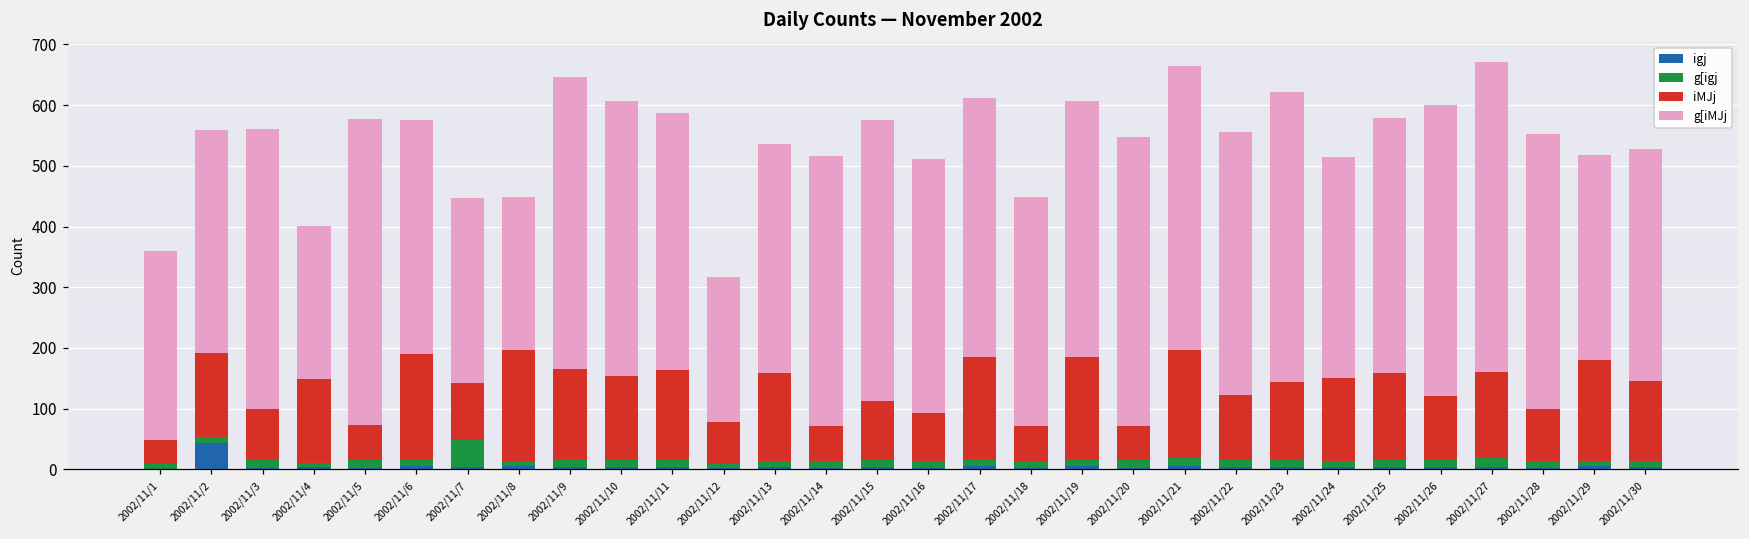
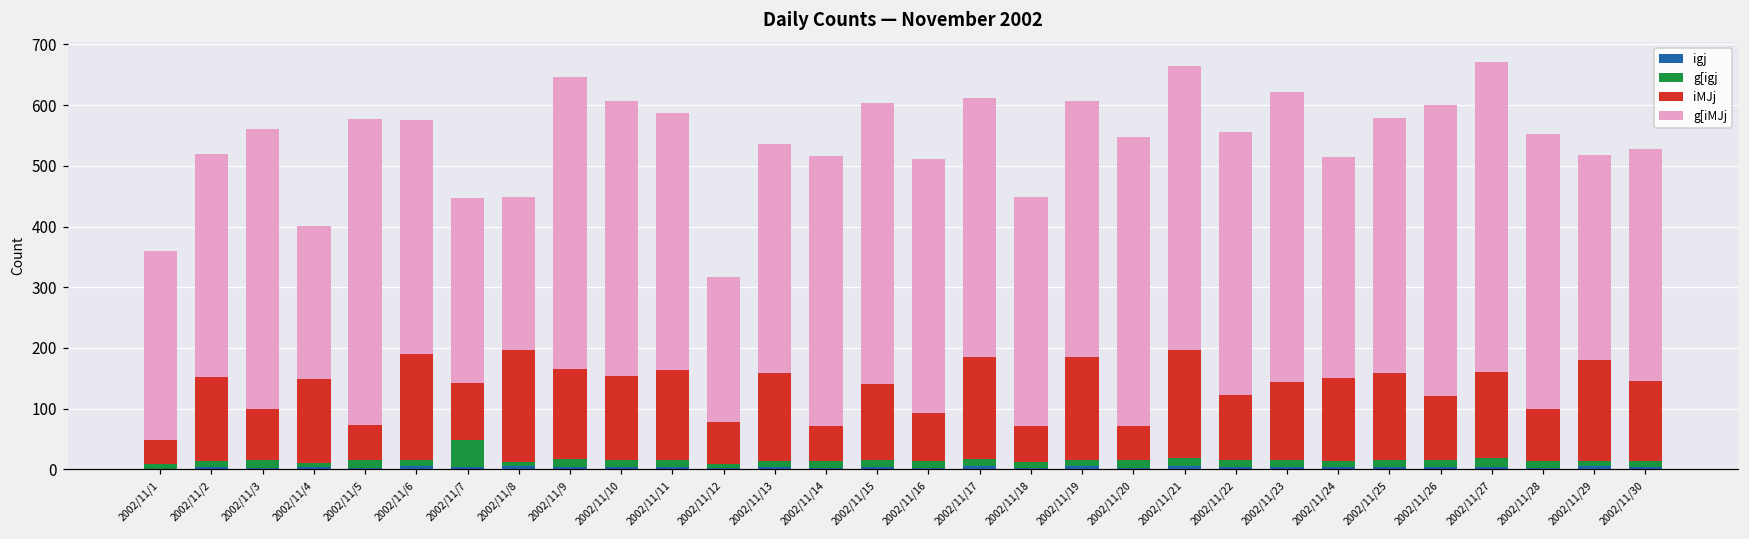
  {
    "igj": {
-     "2002/11/2": 40,
+     "2002/11/2": 0,
      "2002/11/6": 10,
      "2002/11/8": 10,
      "2002/11/17": 10,
      "2002/11/19": 10,
      "2002/11/21": 10,
      "2002/11/29": 10
    },
    "g[igj": {
      "2002/11/1": 10,
      "2002/11/2": 10,
      "2002/11/3": 10,
      "2002/11/4": 10,
      "2002/11/5": 10,
      "2002/11/6": 10,
      "2002/11/7": 50,
      "2002/11/8": 10,
      "2002/11/9": 10,
      "2002/11/10": 10,
      "2002/11/11": 10,
      "2002/11/12": 10,
      "2002/11/13": 10,
      "2002/11/14": 10,
      "2002/11/15": 10,
      "2002/11/16": 10,
      "2002/11/17": 10,
      "2002/11/18": 10,
      "2002/11/19": 10,
      "2002/11/20": 10,
      "2002/11/21": 10,
      "2002/11/22": 10,
      "2002/11/23": 10,
      "2002/11/24": 10,
      "2002/11/25": 10,
      "2002/11/26": 10,
      "2002/11/27": 10,
      "2002/11/28": 10,
      "2002/11/29": 10,
      "2002/11/30": 10
    },
    "iMJj": {
      "2002/11/1": 40,
      "2002/11/2": 140,
      "2002/11/3": 90,
      "2002/11/4": 140,
      "2002/11/5": 60,
      "2002/11/6": 180,
      "2002/11/7": 90,
      "2002/11/8": 180,
      "2002/11/9": 150,
      "2002/11/10": 140,
      "2002/11/11": 150,
      "2002/11/12": 70,
      "2002/11/13": 150,
      "2002/11/14": 60,
-     "2002/11/15": 100,
+     "2002/11/15": 120,
      "2002/11/16": 80,
      "2002/11/17": 170,
      "2002/11/18": 60,
      "2002/11/19": 170,
      "2002/11/20": 60,
      "2002/11/21": 180,
      "2002/11/22": 110,
      "2002/11/23": 130,
      "2002/11/24": 140,
      "2002/11/25": 140,
      "2002/11/26": 110,
      "2002/11/27": 140,
      "2002/11/28": 90,
      "2002/11/29": 170,
      "2002/11/30": 130
    },
    "g[iMJj": {
      "2002/11/1": 310,
      "2002/11/2": 370,
      "2002/11/3": 460,
      "2002/11/4": 250,
      "2002/11/5": 500,
      "2002/11/6": 390,
      "2002/11/7": 310,
      "2002/11/8": 250,
      "2002/11/9": 480,
      "2002/11/10": 450,
      "2002/11/11": 420,
      "2002/11/12": 240,
      "2002/11/13": 380,
      "2002/11/14": 450,
      "2002/11/15": 460,
      "2002/11/16": 420,
      "2002/11/17": 430,
      "2002/11/18": 380,
      "2002/11/19": 420,
      "2002/11/20": 480,
      "2002/11/21": 470,
      "2002/11/22": 430,
      "2002/11/23": 480,
      "2002/11/24": 360,
      "2002/11/25": 420,
      "2002/11/26": 480,
      "2002/11/27": 510,
      "2002/11/28": 450,
      "2002/11/29": 340,
      "2002/11/30": 380
    }
  }
